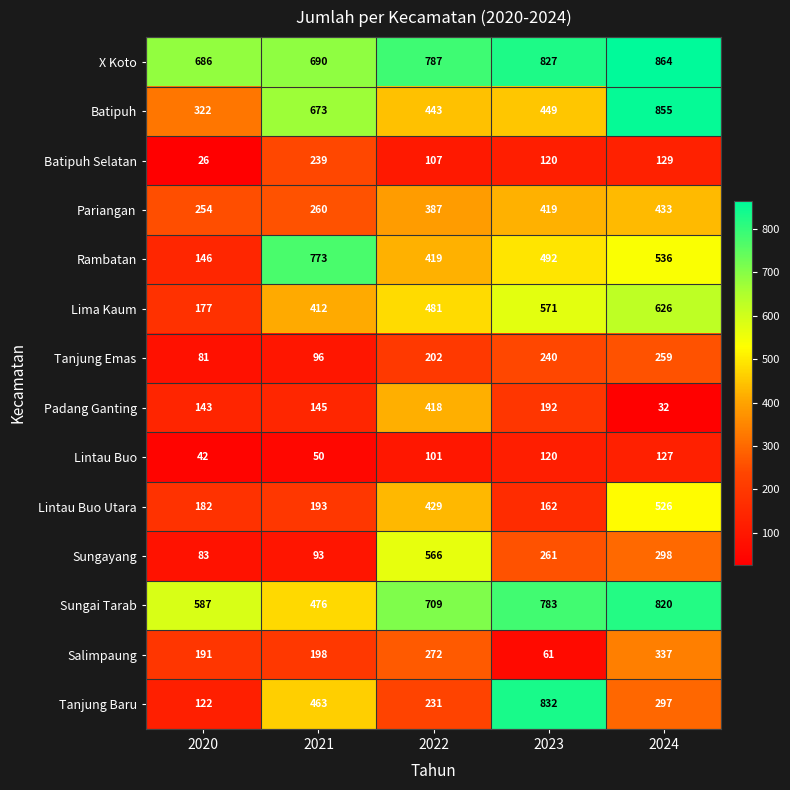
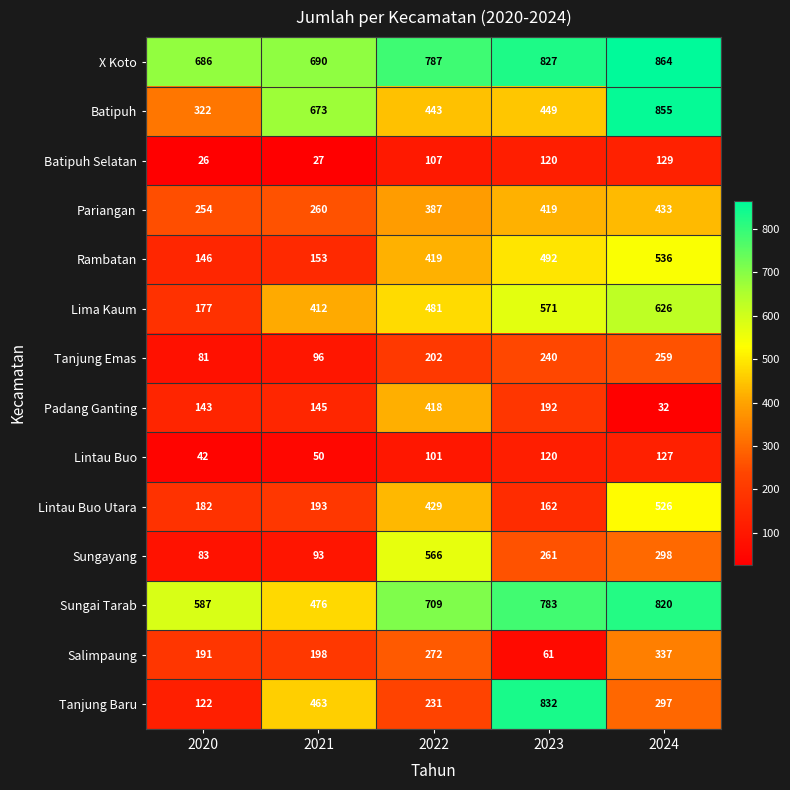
  {
    "X Koto": {
      "2020": 686,
      "2021": 690,
      "2022": 787,
      "2023": 827,
      "2024": 864
    },
    "Batipuh": {
      "2020": 322,
      "2021": 673,
      "2022": 443,
      "2023": 449,
      "2024": 855
    },
    "Batipuh Selatan": {
      "2020": 26,
-     "2021": 239,
+     "2021": 27,
      "2022": 107,
      "2023": 120,
      "2024": 129
    },
    "Pariangan": {
      "2020": 254,
      "2021": 260,
      "2022": 387,
      "2023": 419,
      "2024": 433
    },
    "Rambatan": {
      "2020": 146,
-     "2021": 773,
+     "2021": 153,
      "2022": 419,
      "2023": 492,
      "2024": 536
    },
    "Lima Kaum": {
      "2020": 177,
      "2021": 412,
      "2022": 481,
      "2023": 571,
      "2024": 626
    },
    "Tanjung Emas": {
      "2020": 81,
      "2021": 96,
      "2022": 202,
      "2023": 240,
      "2024": 259
    },
    "Padang Ganting": {
      "2020": 143,
      "2021": 145,
      "2022": 418,
      "2023": 192,
      "2024": 32
    },
    "Lintau Buo": {
      "2020": 42,
      "2021": 50,
      "2022": 101,
      "2023": 120,
      "2024": 127
    },
    "Lintau Buo Utara": {
      "2020": 182,
      "2021": 193,
      "2022": 429,
      "2023": 162,
      "2024": 526
    },
    "Sungayang": {
      "2020": 83,
      "2021": 93,
      "2022": 566,
      "2023": 261,
      "2024": 298
    },
    "Sungai Tarab": {
      "2020": 587,
      "2021": 476,
      "2022": 709,
      "2023": 783,
      "2024": 820
    },
    "Salimpaung": {
      "2020": 191,
      "2021": 198,
      "2022": 272,
      "2023": 61,
      "2024": 337
    },
    "Tanjung Baru": {
      "2020": 122,
      "2021": 463,
      "2022": 231,
      "2023": 832,
      "2024": 297
    }
  }
